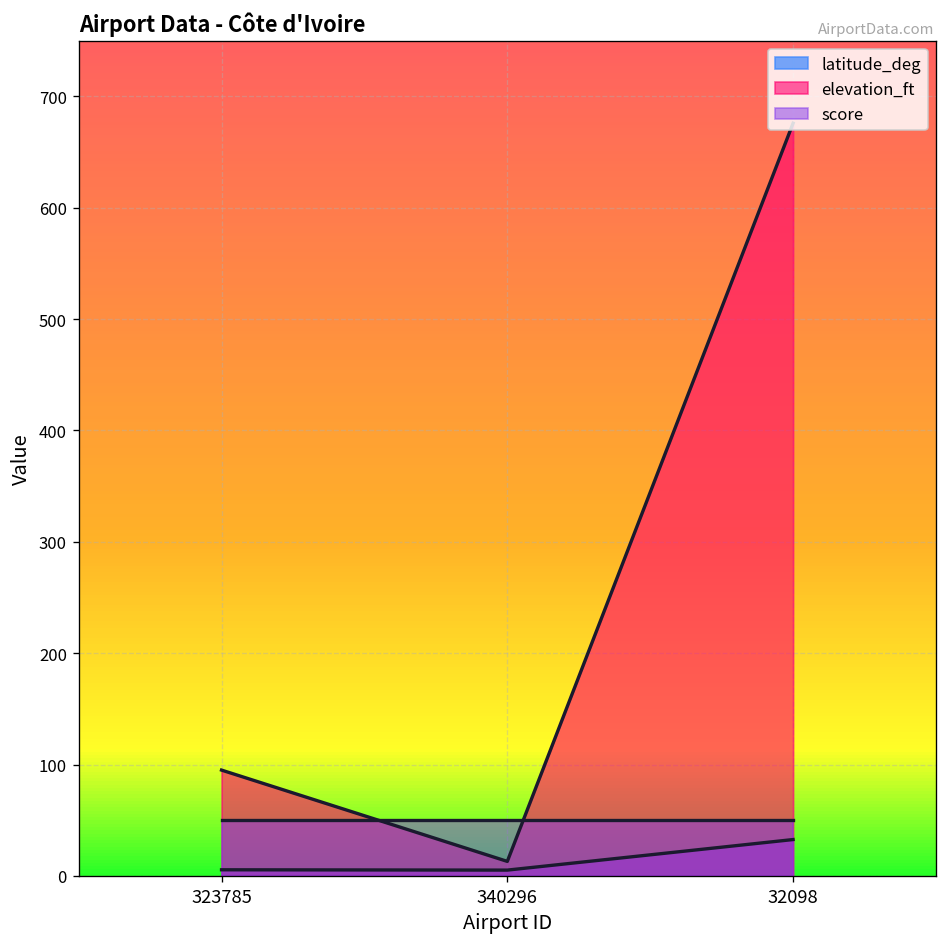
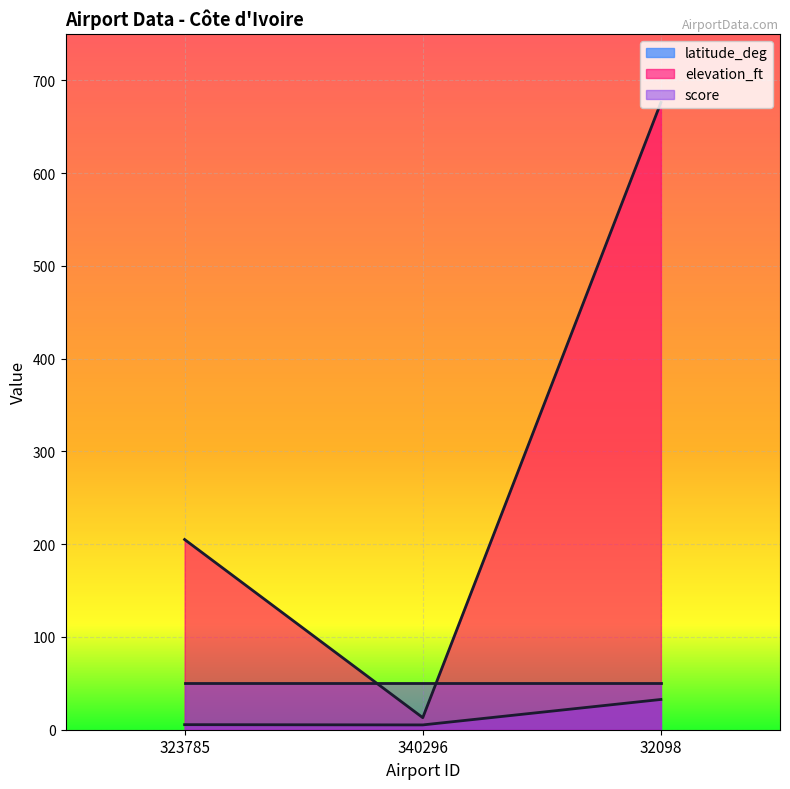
  {
    "latitude_deg": {
      "323785": 10,
      "340296": 10,
      "32098": 30
    },
    "elevation_ft": {
-     "323785": 100,
+     "323785": 210,
      "340296": 10
    },
    "score": {
      "323785": 50,
      "340296": 50,
      "32098": 50
    }
  }
